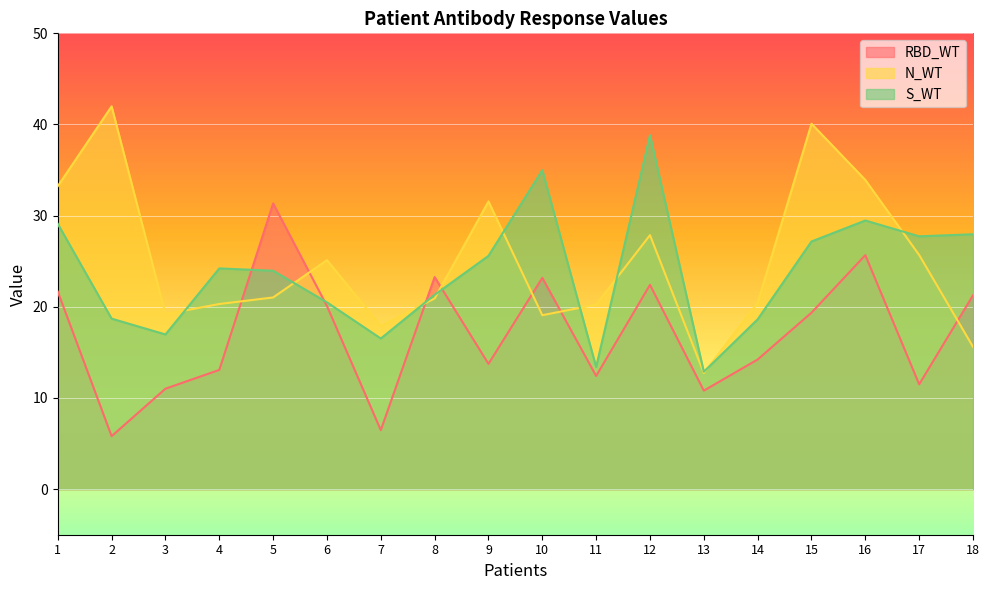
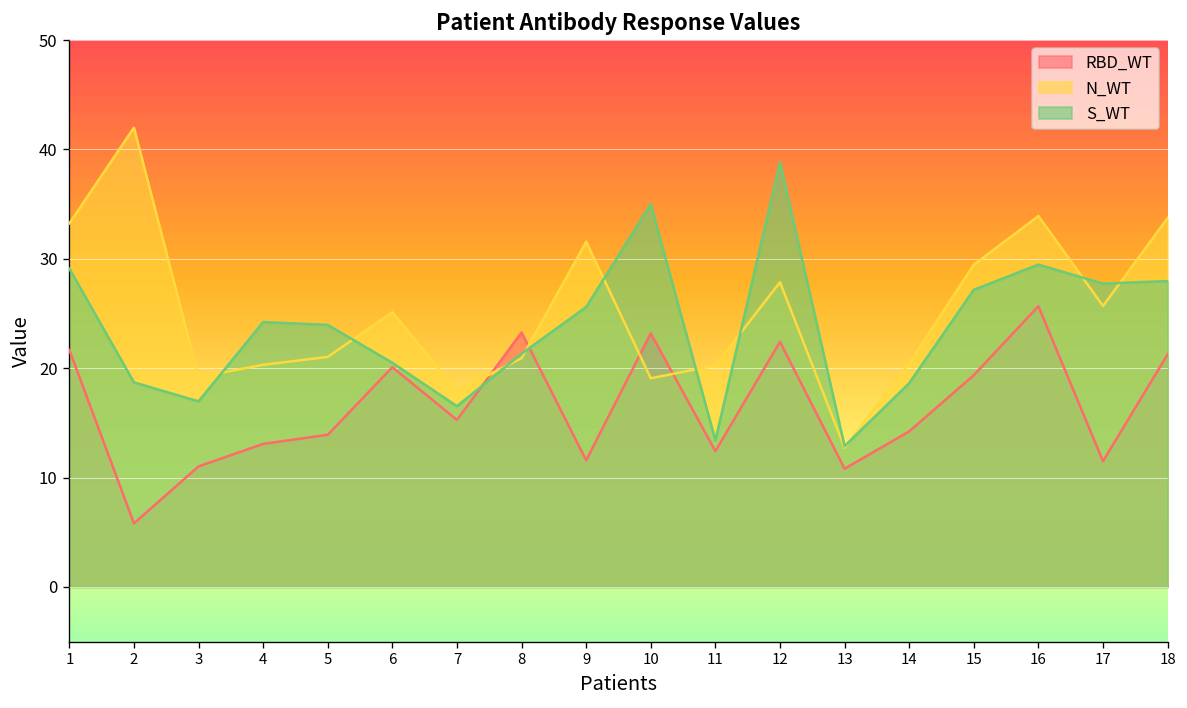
  {
    "RBD_WT": {
      "1": 22,
      "2": 6,
      "3": 11,
      "4": 13,
-     "5": 31,
+     "5": 14,
      "6": 20,
-     "7": 6,
+     "7": 15,
      "8": 23,
-     "9": 14,
+     "9": 12,
      "10": 23,
      "11": 12,
      "12": 22,
      "13": 11,
      "14": 14,
      "15": 19,
      "16": 26,
      "17": 11,
      "18": 21
    },
    "N_WT": {
      "1": 33,
      "2": 42,
      "3": 19,
      "4": 20,
      "5": 21,
      "6": 25,
      "7": 18,
      "8": 21,
      "9": 32,
      "10": 19,
      "11": 20,
      "12": 28,
      "14": 20,
-     "15": 40,
+     "15": 29,
      "16": 34,
      "17": 26,
-     "18": 16
+     "18": 34
    },
    "S_WT": {
      "1": 29,
      "2": 19,
      "3": 17,
      "4": 24,
      "5": 24,
      "6": 20,
      "7": 17,
      "8": 21,
      "9": 26,
      "10": 35,
      "11": 13,
      "12": 39,
      "14": 19,
      "15": 27,
      "16": 29,
      "17": 28,
      "18": 28
    }
  }
